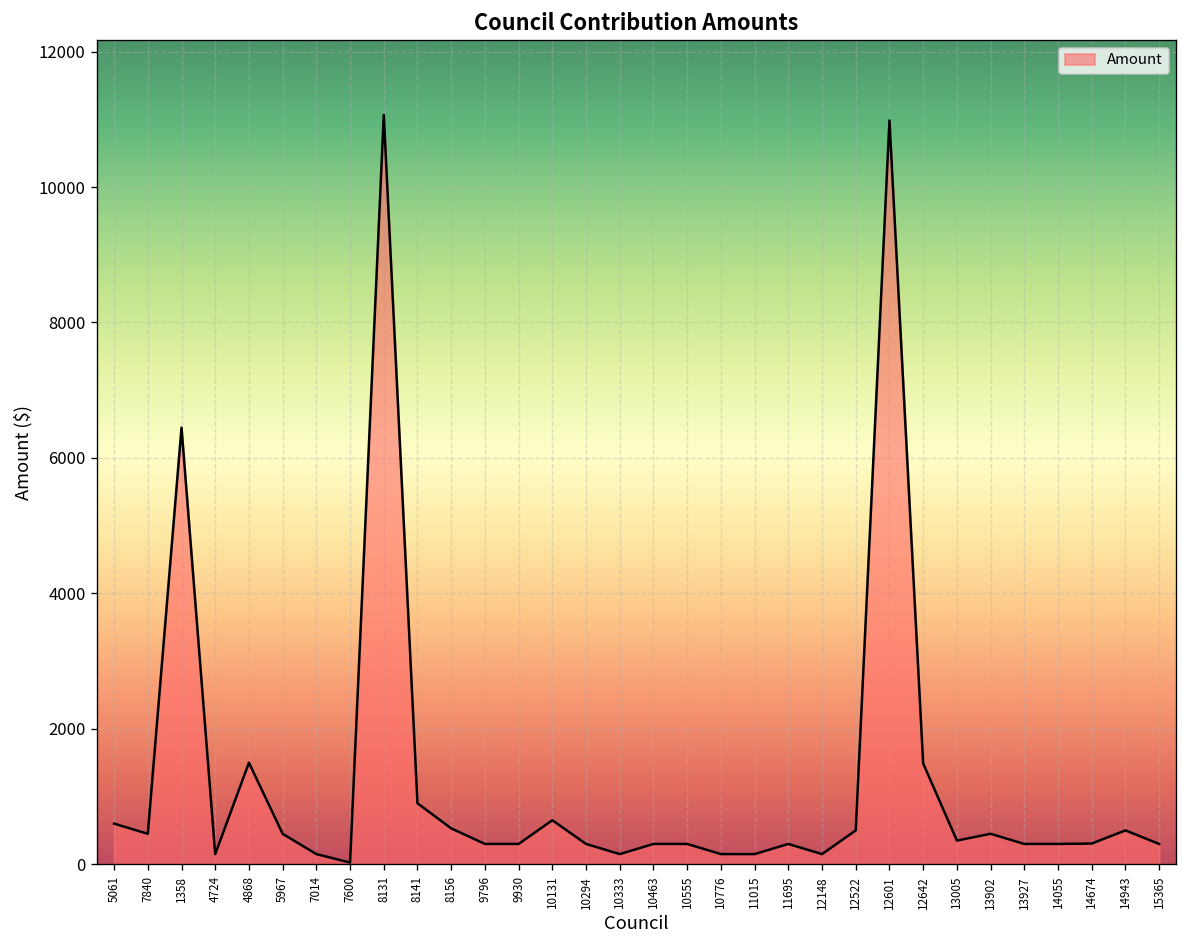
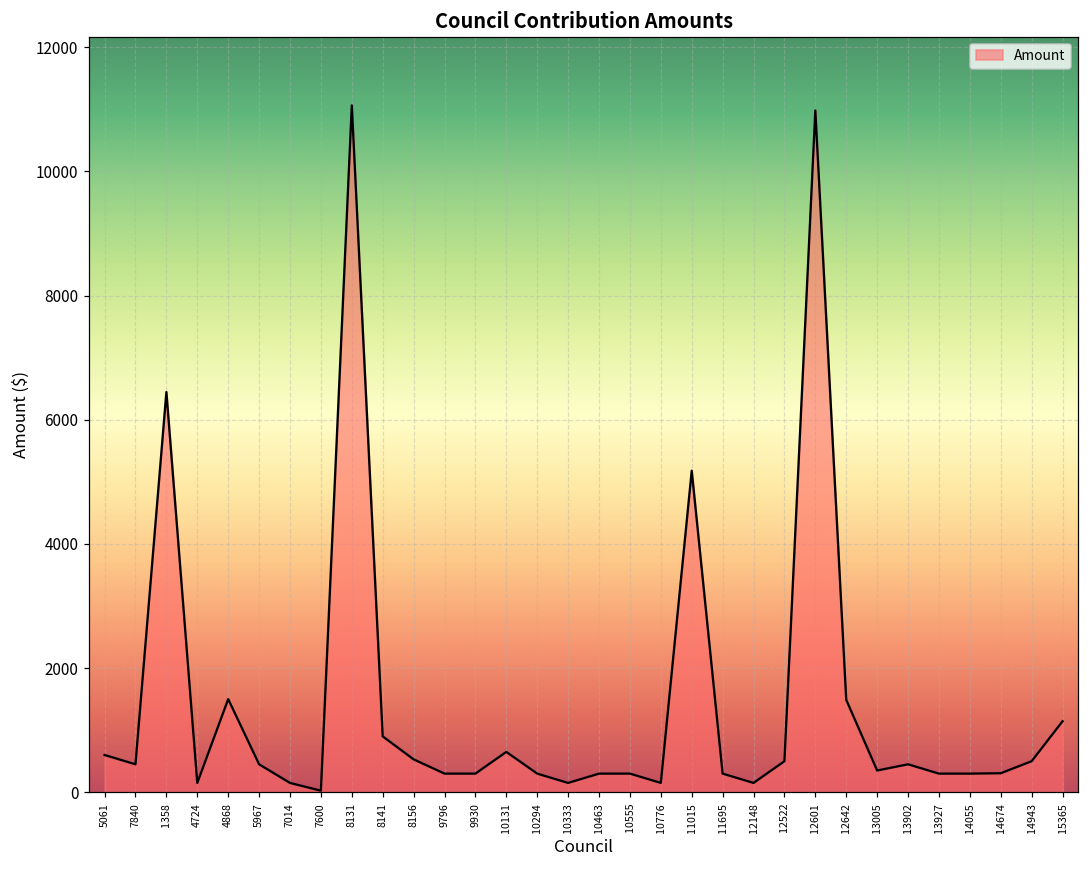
  {
    "5061": 600,
    "7840": 500,
    "1358": 6400,
    "4724": 200,
    "4868": 1500,
    "5967": 500,
    "7014": 200,
    "7600": 0,
    "8131": 11100,
    "8141": 900,
    "8156": 500,
    "9796": 300,
    "9930": 300,
    "10131": 700,
    "10294": 300,
    "10333": 200,
    "10463": 300,
    "10555": 300,
    "10776": 200,
-   "11015": 200,
+   "11015": 5200,
    "11695": 300,
    "12148": 200,
    "12522": 500,
    "12601": 11000,
    "12642": 1500,
    "13005": 400,
    "13902": 500,
    "13927": 300,
    "14055": 300,
    "14674": 300,
    "14943": 500,
-   "15365": 300
+   "15365": 1100
  }
